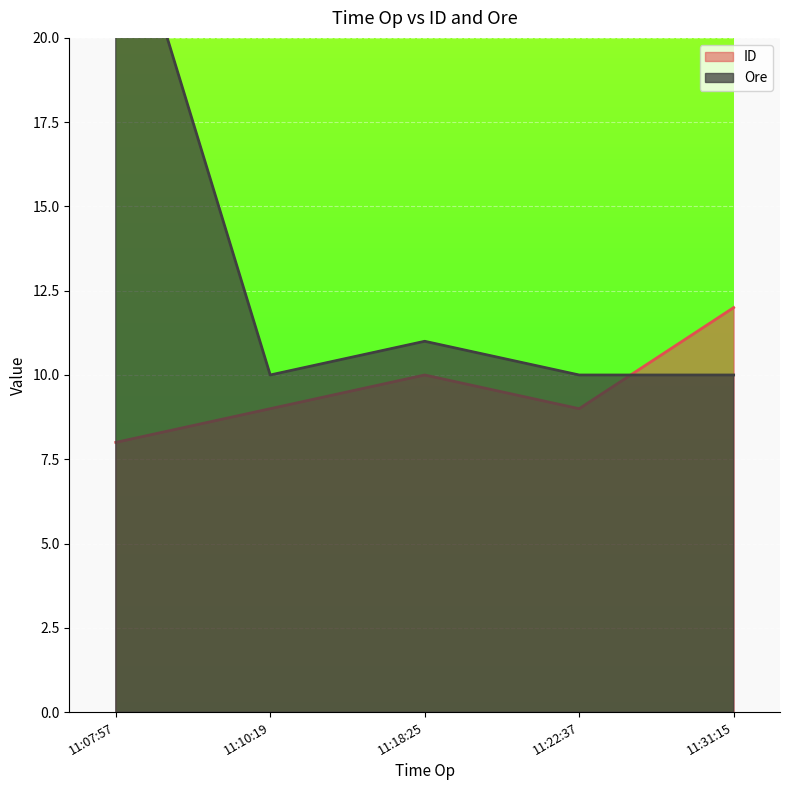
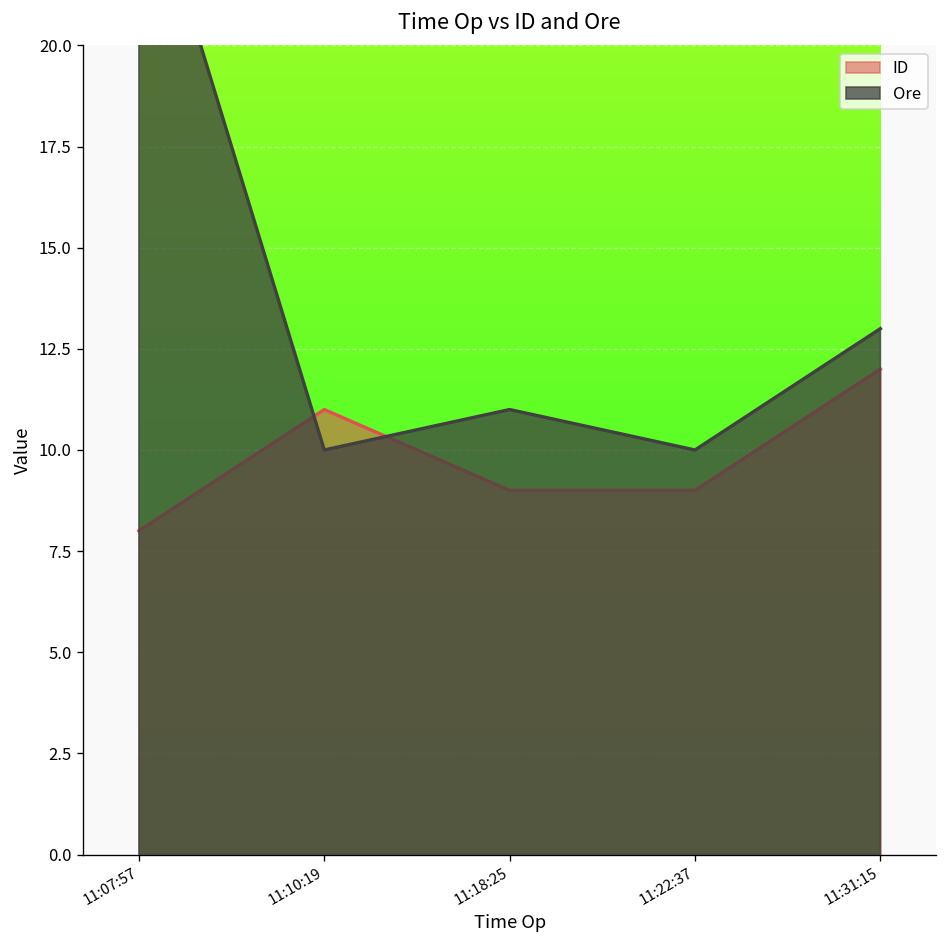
  {
    "ID": {
      "11:07:57": 8.0,
-     "11:10:19": 9.0,
-     "11:18:25": 10.0,
+     "11:10:19": 11.0,
+     "11:18:25": 9.0,
      "11:22:37": 9.0,
      "11:31:15": 12.0
    },
    "Ore": {
      "11:10:19": 10,
      "11:18:25": 11,
      "11:22:37": 10,
-     "11:31:15": 10
+     "11:31:15": 13
    }
  }
